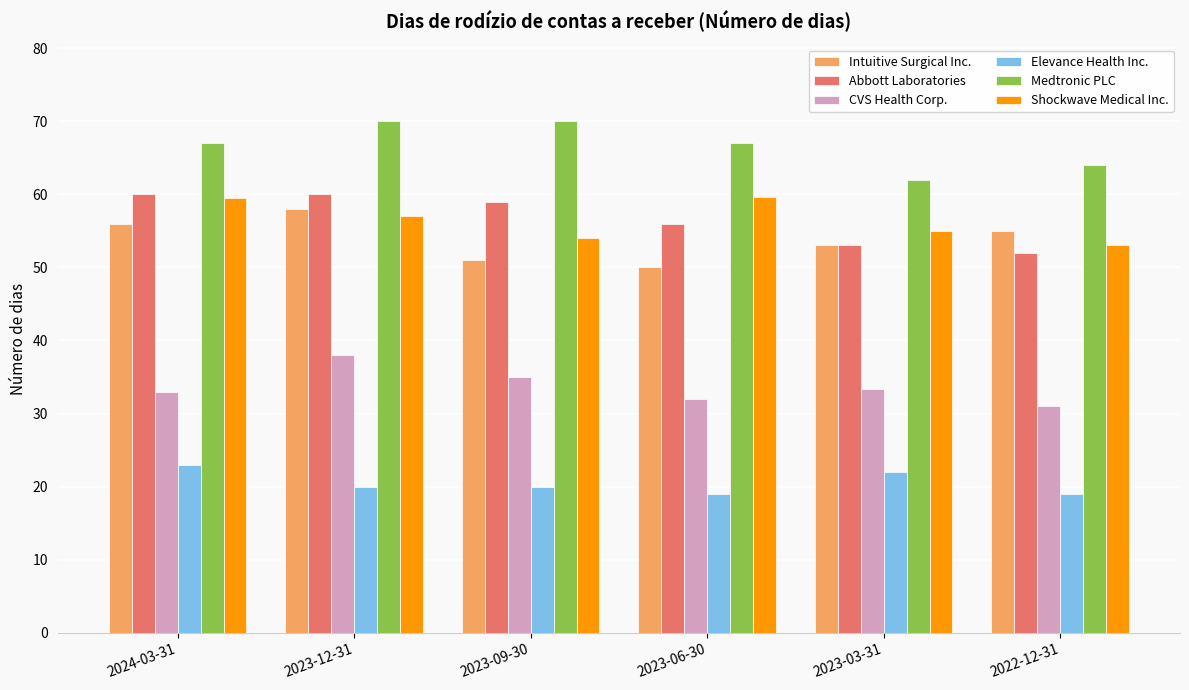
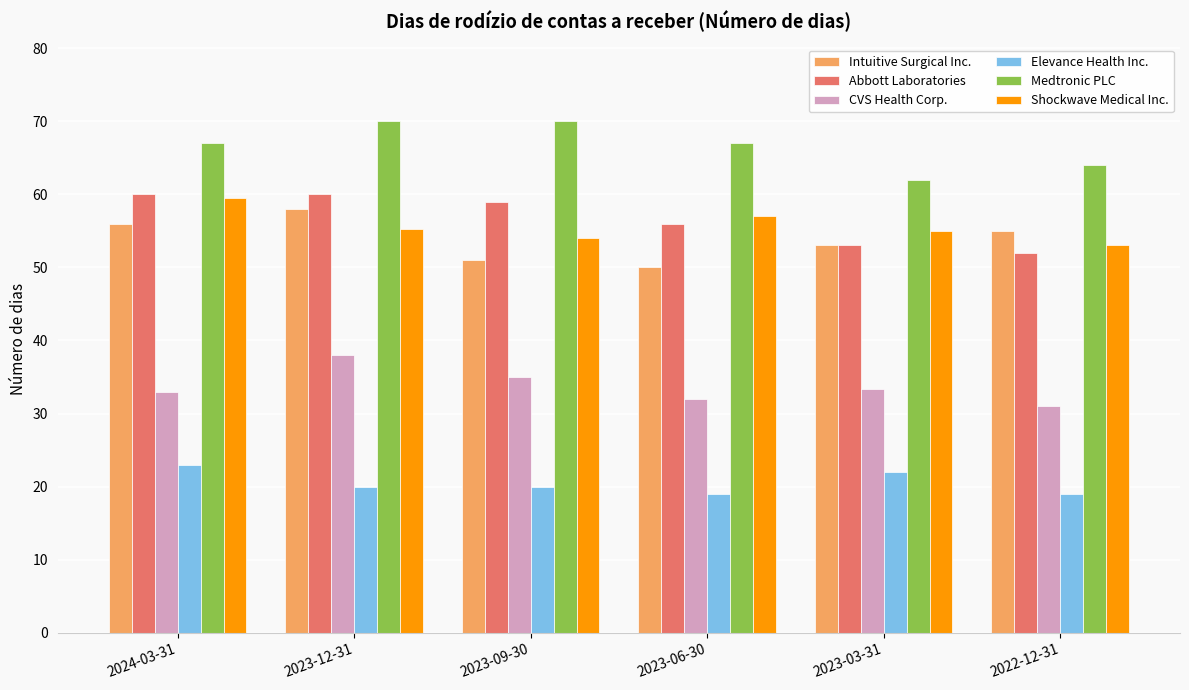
  {
    "CVS Health Corp.": {
      "2024-03-31": 33,
      "2023-12-31": 38,
      "2023-09-30": 35,
      "2023-06-30": 32,
      "2023-03-31": 33,
      "2022-12-31": 31
    },
    "Elevance Health Inc.": {
      "2024-03-31": 23,
      "2023-12-31": 20,
      "2023-09-30": 20,
      "2023-06-30": 19,
      "2023-03-31": 22,
      "2022-12-31": 19
    },
    "Medtronic PLC": {
      "2024-03-31": 67,
      "2023-12-31": 70,
      "2023-09-30": 70,
      "2023-06-30": 67,
      "2023-03-31": 62,
      "2022-12-31": 64
    },
    "Shockwave Medical Inc.": {
      "2024-03-31": 60,
-     "2023-12-31": 57,
+     "2023-12-31": 55,
      "2023-09-30": 54,
-     "2023-06-30": 60,
+     "2023-06-30": 57,
      "2023-03-31": 55,
      "2022-12-31": 53
    }
  }
